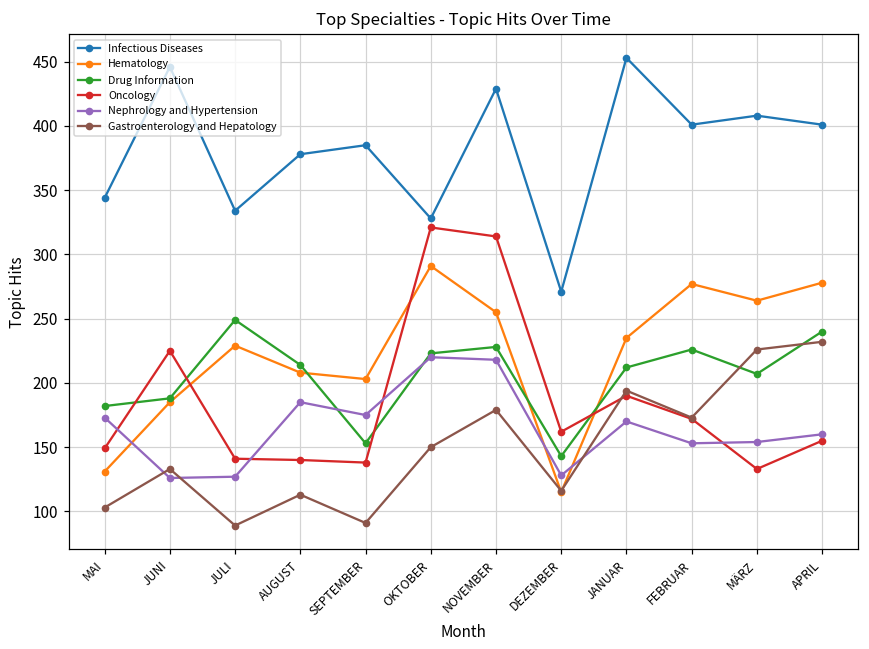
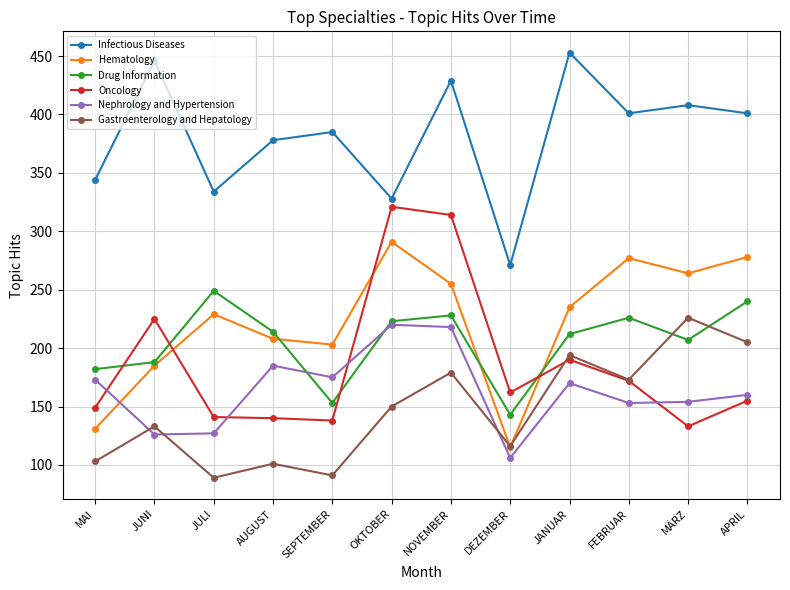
  {
    "Infectious Diseases": {
      "MAI": 344,
      "JULI": 334,
      "AUGUST": 378,
      "SEPTEMBER": 385,
      "OKTOBER": 328,
      "NOVEMBER": 429,
      "DEZEMBER": 271,
      "JANUAR": 453,
      "FEBRUAR": 401,
      "MÄRZ": 408,
      "APRIL": 401
    },
    "Hematology": {
      "MAI": 131,
      "JUNI": 185,
      "JULI": 229,
      "AUGUST": 208,
      "SEPTEMBER": 203,
      "OKTOBER": 291,
      "NOVEMBER": 255,
      "JANUAR": 235,
      "FEBRUAR": 277,
      "MÄRZ": 264,
      "APRIL": 278
    },
    "Drug Information": {
      "MAI": 182,
      "JUNI": 188,
      "JULI": 249,
      "AUGUST": 214,
      "SEPTEMBER": 153,
      "OKTOBER": 223,
      "NOVEMBER": 228,
      "DEZEMBER": 143,
      "JANUAR": 212,
      "FEBRUAR": 226,
      "MÄRZ": 207,
      "APRIL": 240
    },
    "Oncology": {
      "MAI": 149,
      "JUNI": 225,
      "JULI": 141,
      "AUGUST": 140,
      "SEPTEMBER": 138,
      "OKTOBER": 321,
      "NOVEMBER": 314,
      "DEZEMBER": 162,
      "JANUAR": 190,
      "MÄRZ": 133,
      "APRIL": 155
    },
    "Nephrology and Hypertension": {
      "MAI": 173,
      "JUNI": 126,
      "JULI": 127,
      "AUGUST": 185,
      "SEPTEMBER": 175,
      "OKTOBER": 220,
      "NOVEMBER": 218,
-     "DEZEMBER": 128,
+     "DEZEMBER": 106,
      "JANUAR": 170,
      "FEBRUAR": 153,
      "MÄRZ": 154,
      "APRIL": 160
    },
    "Gastroenterology and Hepatology": {
      "MAI": 103,
      "JUNI": 133,
      "JULI": 89,
-     "AUGUST": 113,
+     "AUGUST": 101,
      "SEPTEMBER": 91,
      "OKTOBER": 150,
      "NOVEMBER": 179,
      "JANUAR": 194,
      "MÄRZ": 226,
-     "APRIL": 232
+     "APRIL": 205
    }
  }
